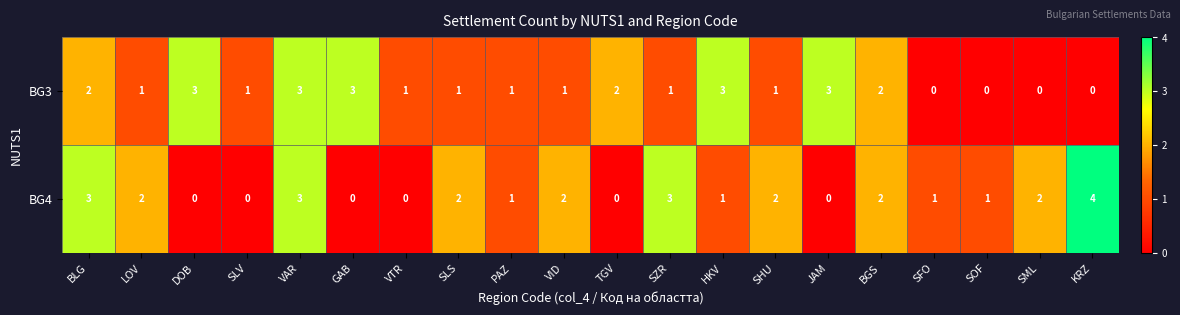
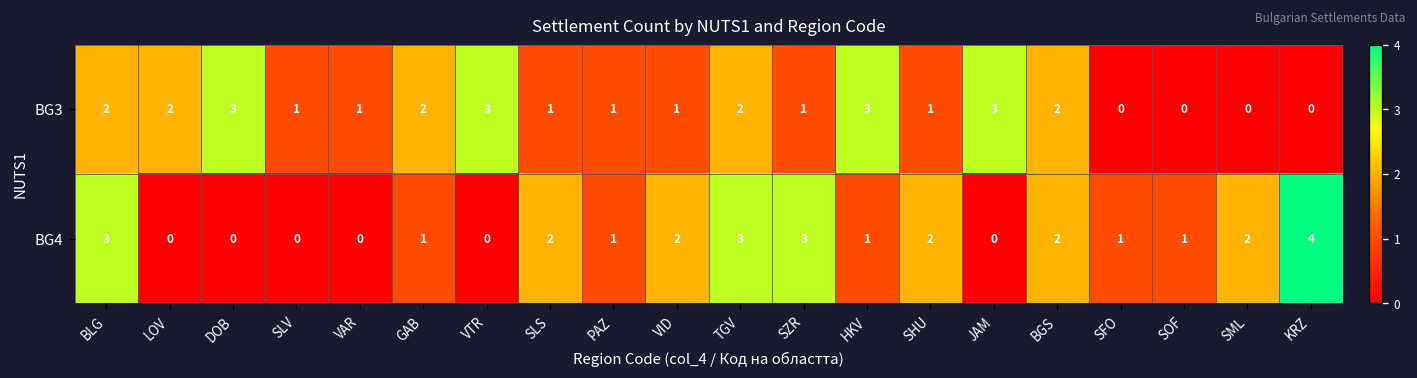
  {
    "BG3": {
      "BLG": 2,
-     "LOV": 1,
+     "LOV": 2,
      "DOB": 3,
      "SLV": 1,
-     "VAR": 3,
-     "GAB": 3,
-     "VTR": 1,
+     "VAR": 1,
+     "GAB": 2,
+     "VTR": 3,
      "SLS": 1,
      "PAZ": 1,
      "VID": 1,
      "TGV": 2,
      "SZR": 1,
      "HKV": 3,
      "SHU": 1,
      "JAM": 3,
      "BGS": 2,
      "SFO": 0,
      "SOF": 0,
      "SML": 0,
      "KRZ": 0
    },
    "BG4": {
      "BLG": 3,
-     "LOV": 2,
+     "LOV": 0,
      "DOB": 0,
      "SLV": 0,
-     "VAR": 3,
-     "GAB": 0,
+     "VAR": 0,
+     "GAB": 1,
      "VTR": 0,
      "SLS": 2,
      "PAZ": 1,
      "VID": 2,
-     "TGV": 0,
+     "TGV": 3,
      "SZR": 3,
      "HKV": 1,
      "SHU": 2,
      "JAM": 0,
      "BGS": 2,
      "SFO": 1,
      "SOF": 1,
      "SML": 2,
      "KRZ": 4
    }
  }
